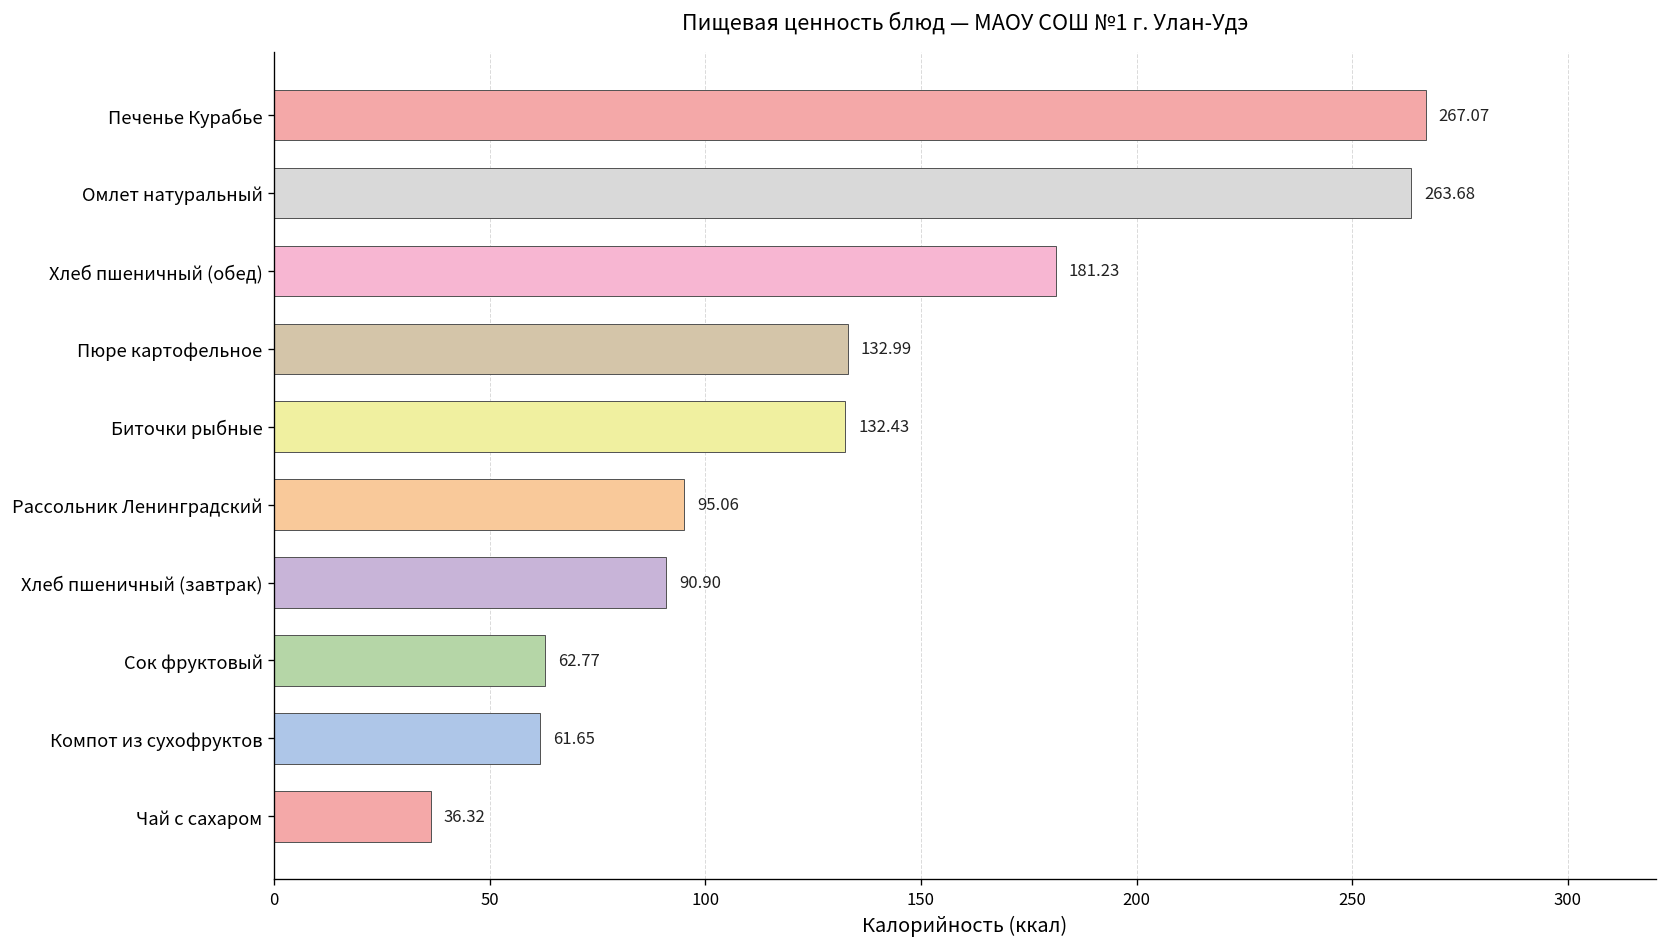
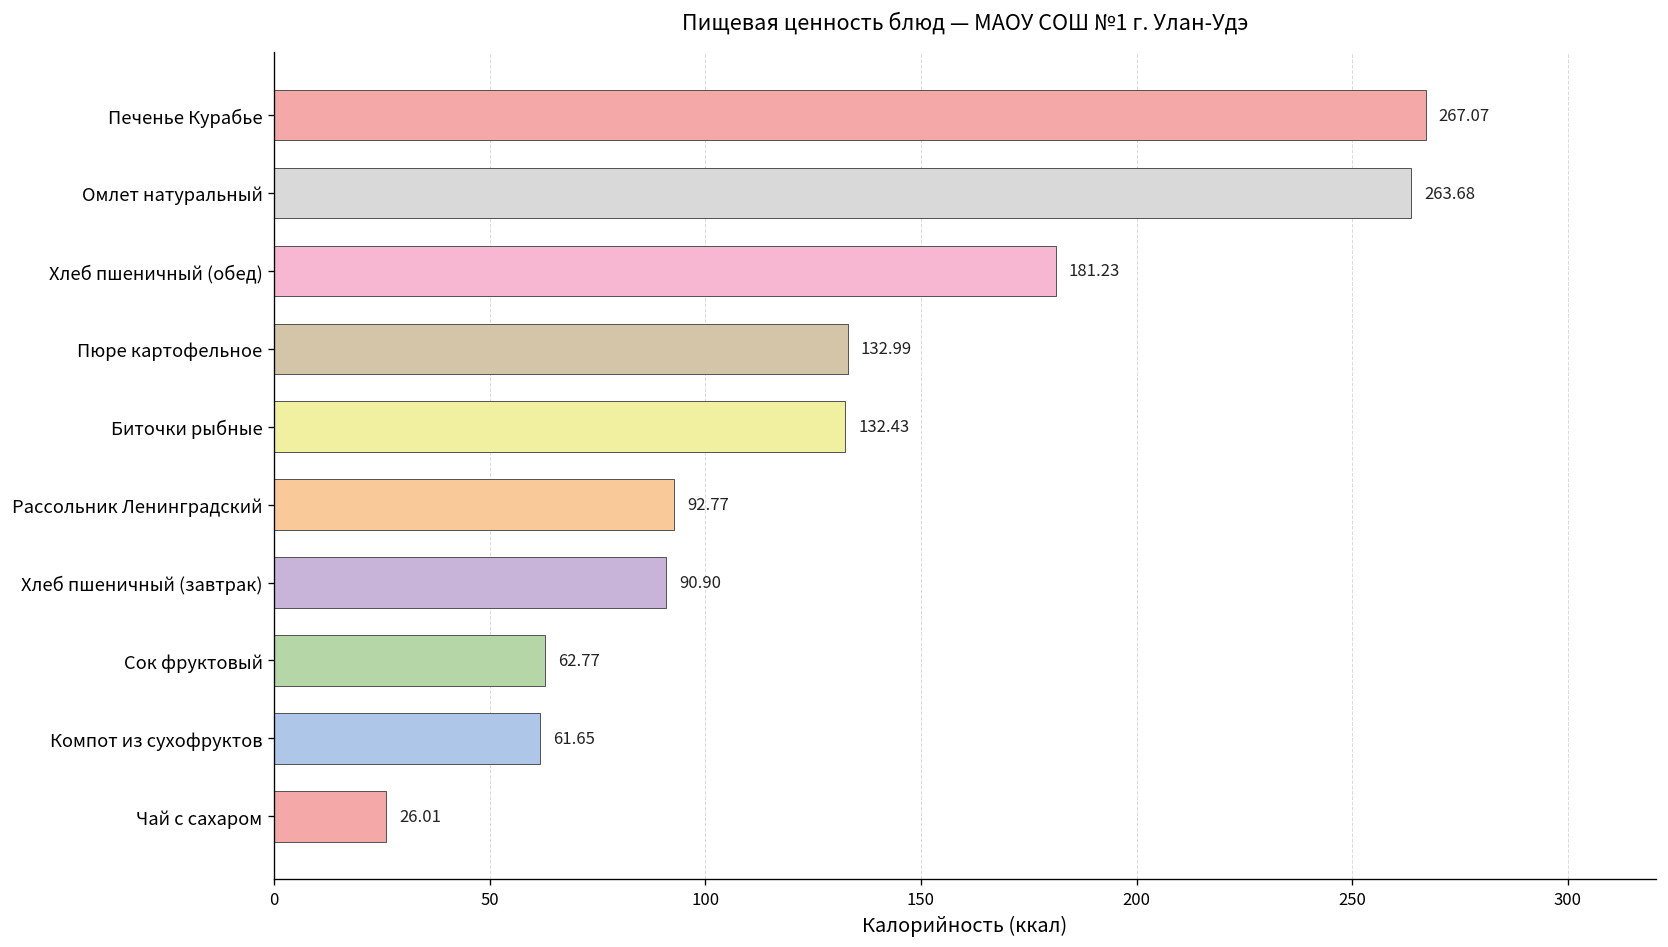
  {
    "Печенье Курабье": 267.07,
    "Омлет натуральный": 263.68,
    "Хлеб пшеничный (обед)": 181.23,
    "Пюре картофельное": 132.99,
    "Биточки рыбные": 132.43,
-   "Рассольник Ленинградский": 95.06,
+   "Рассольник Ленинградский": 92.77,
    "Хлеб пшеничный (завтрак)": 90.90,
    "Сок фруктовый": 62.77,
    "Компот из сухофруктов": 61.65,
-   "Чай с сахаром": 36.32
+   "Чай с сахаром": 26.01
  }
